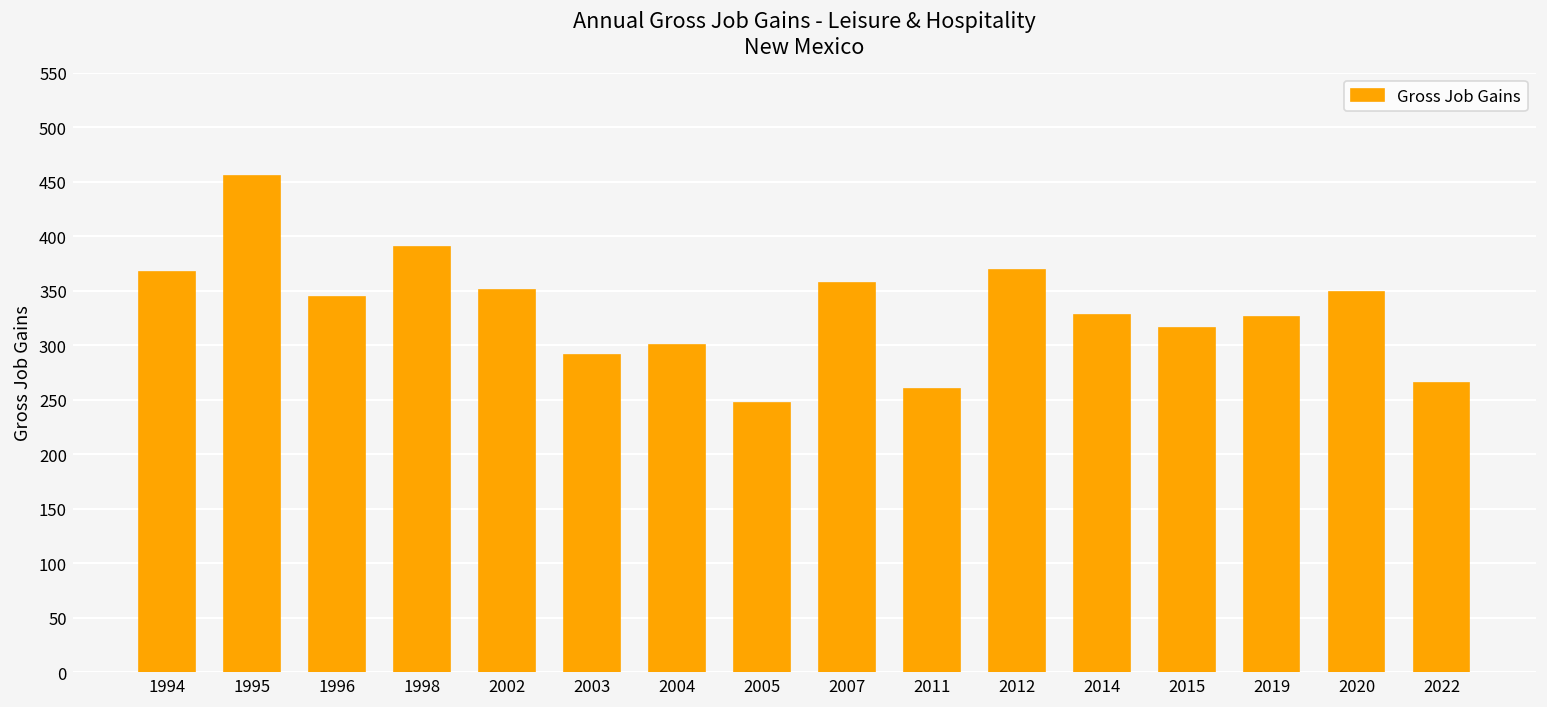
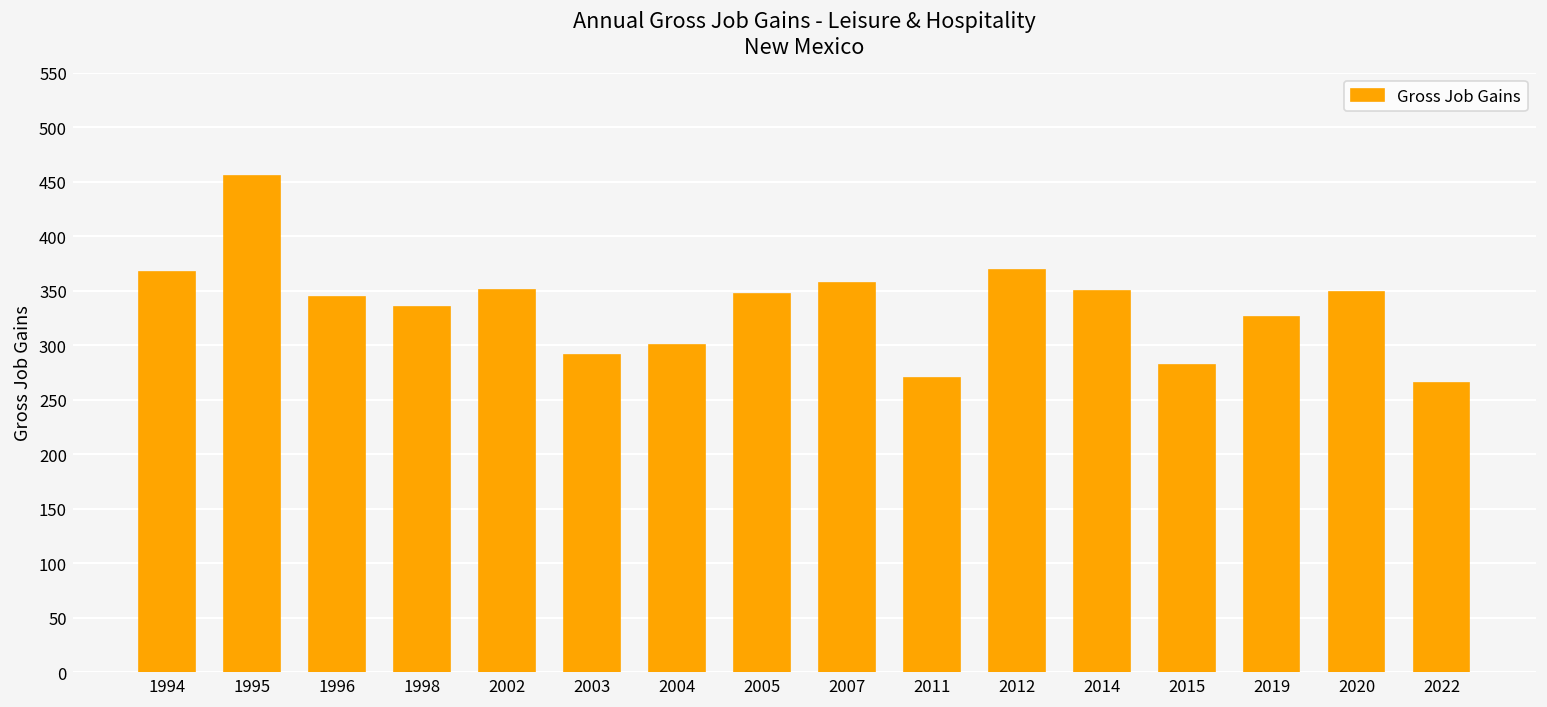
  {
    "1994": 370,
    "1995": 460,
    "1996": 340,
-   "1998": 390,
+   "1998": 340,
    "2002": 350,
    "2003": 290,
    "2004": 300,
-   "2005": 250,
+   "2005": 350,
    "2007": 360,
-   "2011": 260,
+   "2011": 270,
    "2012": 370,
-   "2014": 330,
-   "2015": 320,
+   "2014": 350,
+   "2015": 280,
    "2019": 330,
    "2020": 350,
    "2022": 270
  }
